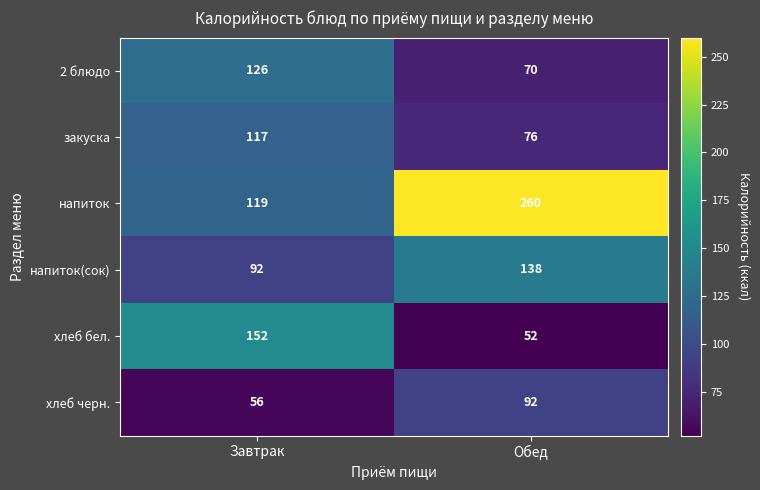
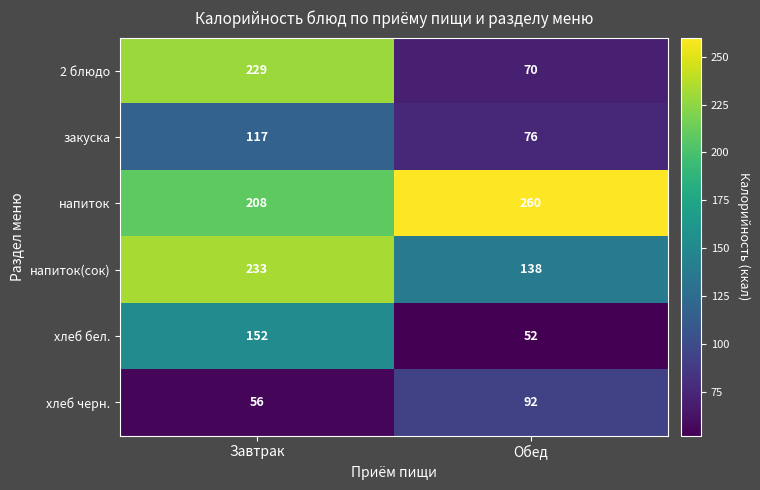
  {
    "2 блюдо": {
-     "Завтрак": 126,
+     "Завтрак": 229,
      "Обед": 70
    },
    "закуска": {
      "Завтрак": 117,
      "Обед": 76
    },
    "напиток": {
-     "Завтрак": 119,
+     "Завтрак": 208,
      "Обед": 260
    },
    "напиток(сок)": {
-     "Завтрак": 92,
+     "Завтрак": 233,
      "Обед": 138
    },
    "хлеб бел.": {
      "Завтрак": 152,
      "Обед": 52
    },
    "хлеб черн.": {
      "Завтрак": 56,
      "Обед": 92
    }
  }
